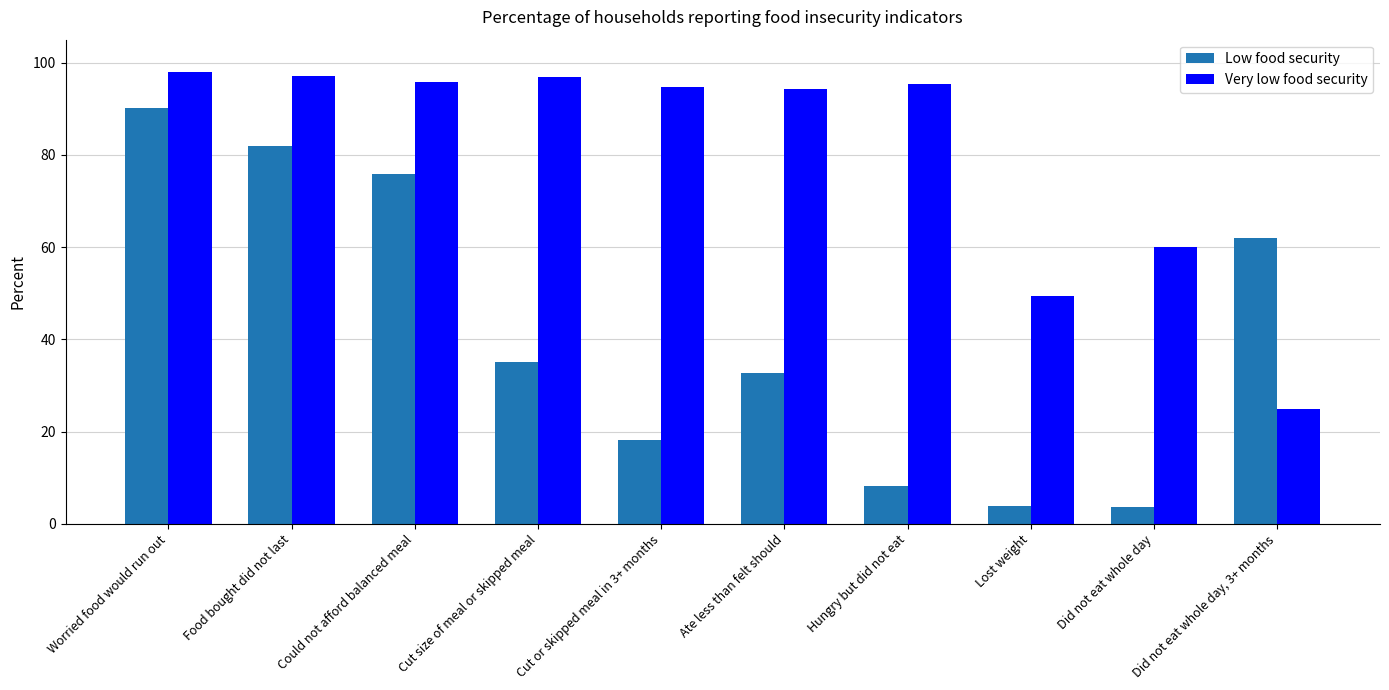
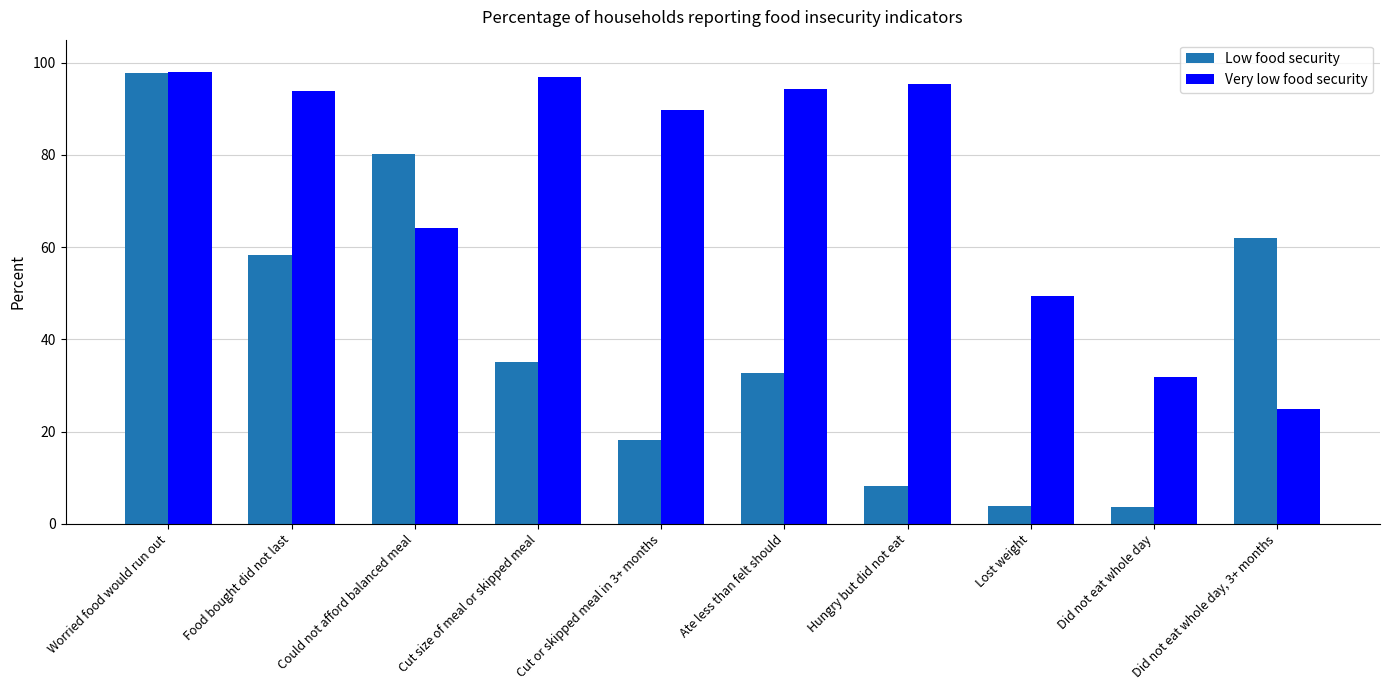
  {
    "Low food security": {
-     "Worried food would run out": 90,
-     "Food bought did not last": 82,
-     "Could not afford balanced meal": 76,
+     "Worried food would run out": 98,
+     "Food bought did not last": 58,
+     "Could not afford balanced meal": 80,
      "Cut size of meal or skipped meal": 35,
      "Cut or skipped meal in 3+ months": 18,
      "Ate less than felt should": 33,
      "Hungry but did not eat": 8,
      "Lost weight": 4,
      "Did not eat whole day": 4,
      "Did not eat whole day, 3+ months": 62
    },
    "Very low food security": {
      "Worried food would run out": 98,
-     "Food bought did not last": 97,
-     "Could not afford balanced meal": 96,
+     "Food bought did not last": 94,
+     "Could not afford balanced meal": 64,
      "Cut size of meal or skipped meal": 97,
-     "Cut or skipped meal in 3+ months": 95,
+     "Cut or skipped meal in 3+ months": 90,
      "Ate less than felt should": 94,
      "Hungry but did not eat": 95,
      "Lost weight": 49,
-     "Did not eat whole day": 60,
+     "Did not eat whole day": 32,
      "Did not eat whole day, 3+ months": 25
    }
  }
